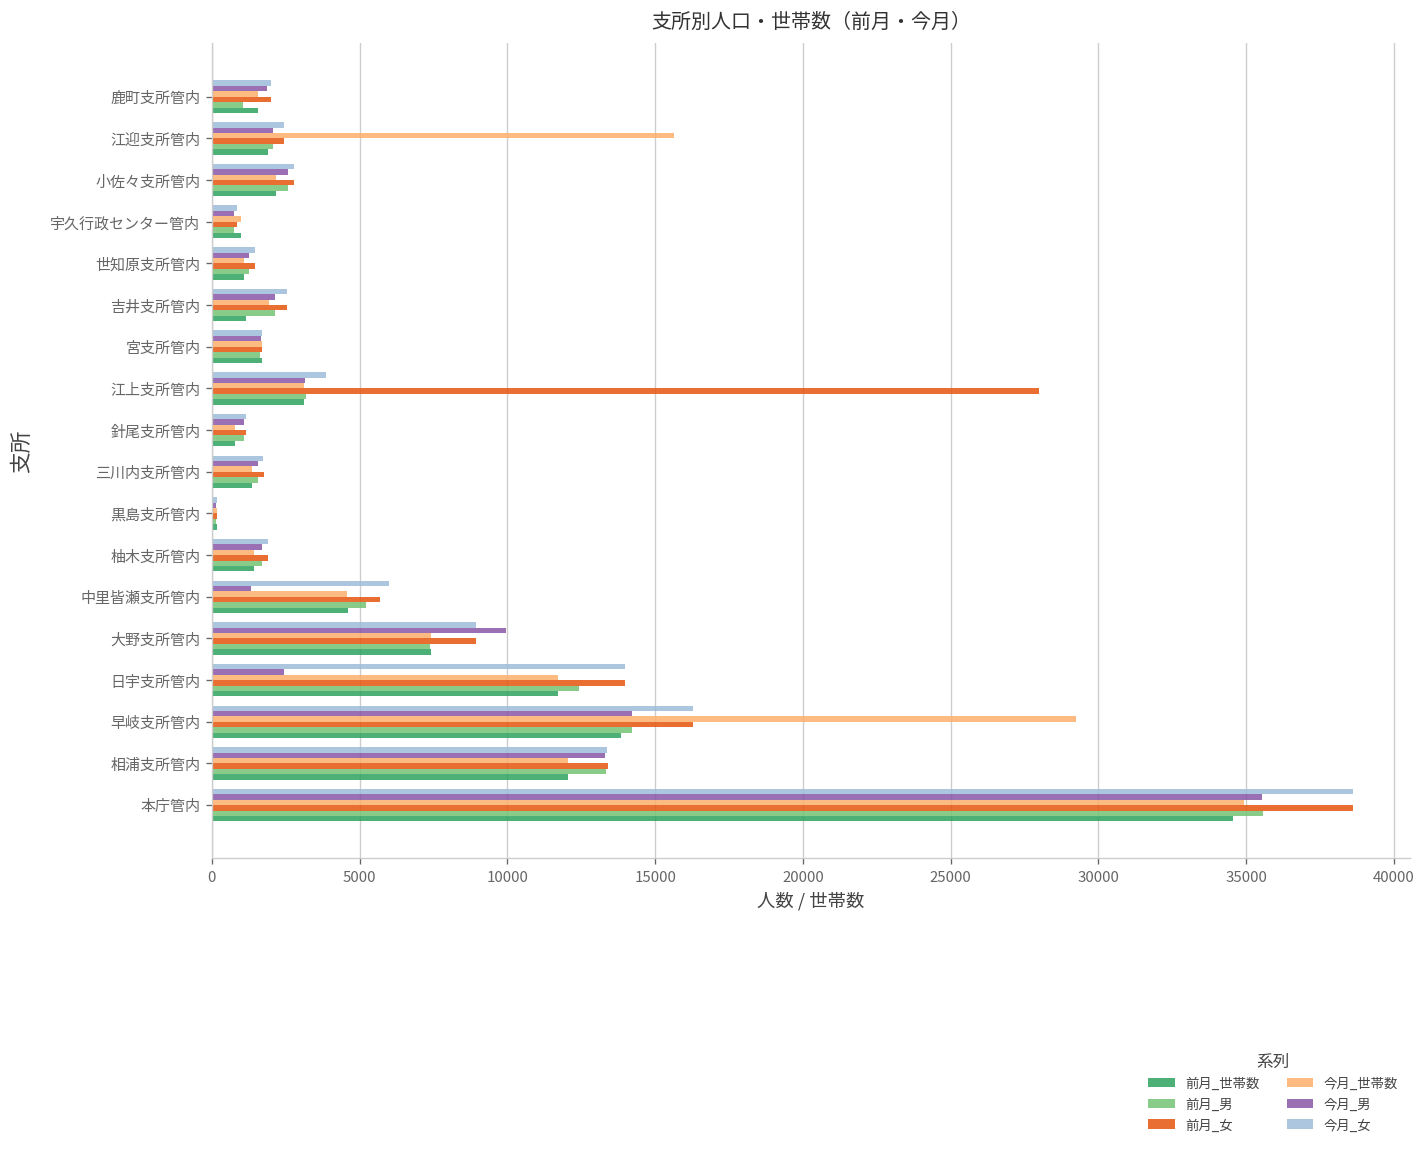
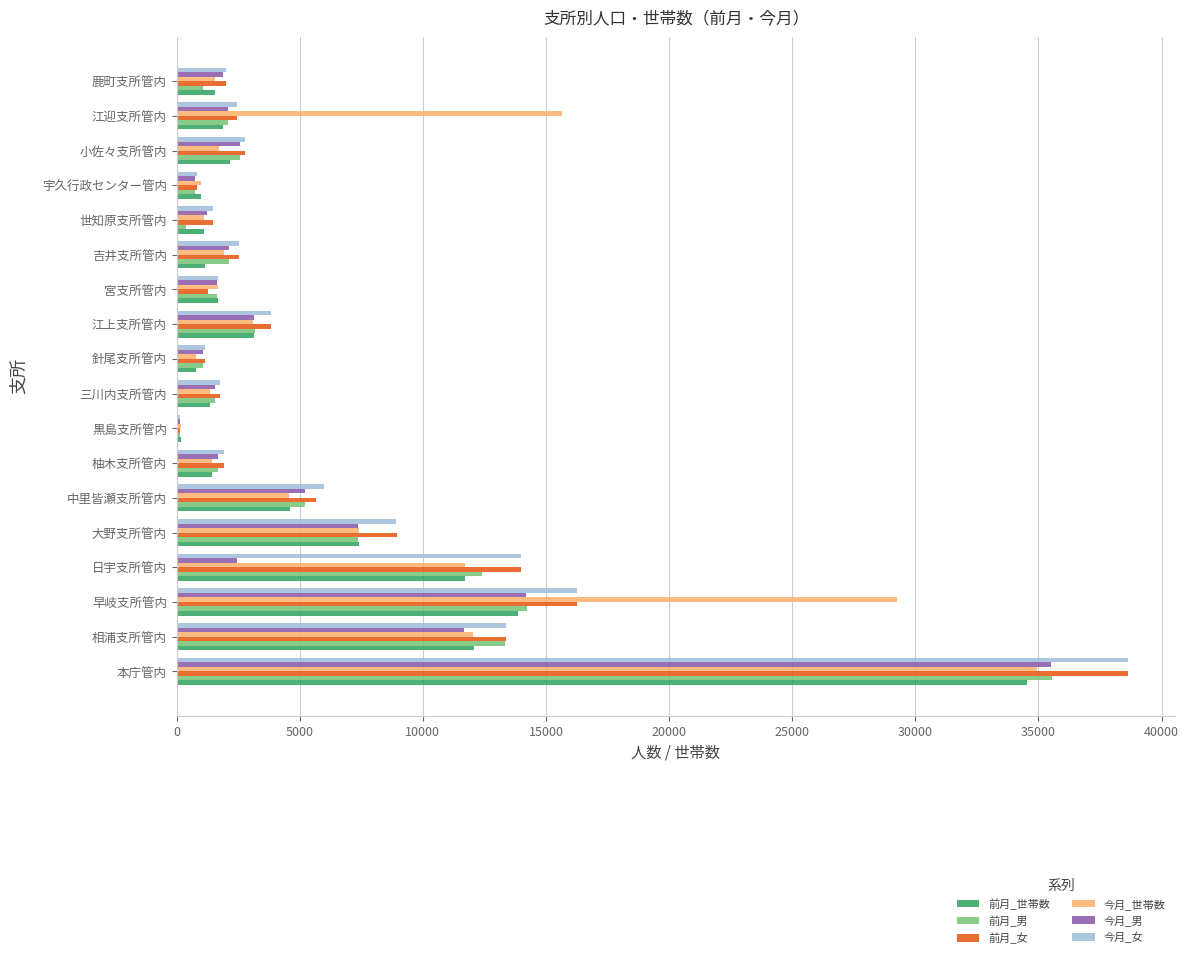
  {
    "前月_世帯数": {
      "鹿町支所管内": 1600,
      "江迎支所管内": 1900,
      "小佐々支所管内": 2200,
      "宇久行政センター管内": 1000,
      "世知原支所管内": 1100,
      "吉井支所管内": 1200,
      "宮支所管内": 1700,
      "江上支所管内": 3100,
      "針尾支所管内": 800,
      "三川内支所管内": 1400,
      "黒島支所管内": 200,
      "柚木支所管内": 1400,
      "中里皆瀬支所管内": 4600,
      "大野支所管内": 7400,
      "日宇支所管内": 11700,
      "早岐支所管内": 13900,
      "相浦支所管内": 12100,
      "本庁管内": 34500
    },
    "前月_男": {
      "鹿町支所管内": 1100,
      "江迎支所管内": 2100,
      "小佐々支所管内": 2600,
      "宇久行政センター管内": 800,
-     "世知原支所管内": 1200,
+     "世知原支所管内": 400,
      "吉井支所管内": 2100,
      "宮支所管内": 1600,
      "江上支所管内": 3200,
      "針尾支所管内": 1100,
      "三川内支所管内": 1600,
      "黒島支所管内": 100,
      "柚木支所管内": 1700,
      "中里皆瀬支所管内": 5200,
      "大野支所管内": 7400,
      "日宇支所管内": 12400,
      "早岐支所管内": 14200,
      "相浦支所管内": 13300,
      "本庁管内": 35600
    },
    "前月_女": {
      "鹿町支所管内": 2000,
      "江迎支所管内": 2400,
      "小佐々支所管内": 2800,
      "宇久行政センター管内": 800,
      "世知原支所管内": 1500,
      "吉井支所管内": 2500,
-     "宮支所管内": 1700,
-     "江上支所管内": 28000,
+     "宮支所管内": 1300,
+     "江上支所管内": 3900,
      "針尾支所管内": 1100,
      "三川内支所管内": 1800,
      "黒島支所管内": 200,
      "柚木支所管内": 1900,
      "中里皆瀬支所管内": 5700,
      "大野支所管内": 8900,
      "日宇支所管内": 14000,
      "早岐支所管内": 16300,
      "相浦支所管内": 13400,
      "本庁管内": 38600
    },
    "今月_世帯数": {
      "鹿町支所管内": 1600,
      "江迎支所管内": 15600,
-     "小佐々支所管内": 2200,
+     "小佐々支所管内": 1700,
      "宇久行政センター管内": 1000,
      "世知原支所管内": 1100,
      "吉井支所管内": 1900,
      "宮支所管内": 1700,
      "江上支所管内": 3100,
      "針尾支所管内": 800,
      "三川内支所管内": 1400,
      "黒島支所管内": 200,
      "柚木支所管内": 1400,
      "中里皆瀬支所管内": 4600,
      "大野支所管内": 7400,
      "日宇支所管内": 11700,
      "早岐支所管内": 29300,
      "相浦支所管内": 12000,
      "本庁管内": 34900
    },
    "今月_男": {
      "鹿町支所管内": 1900,
      "江迎支所管内": 2100,
      "小佐々支所管内": 2600,
      "宇久行政センター管内": 800,
      "世知原支所管内": 1200,
      "吉井支所管内": 2100,
      "宮支所管内": 1600,
      "江上支所管内": 3200,
      "針尾支所管内": 1100,
      "三川内支所管内": 1600,
      "黒島支所管内": 100,
      "柚木支所管内": 1700,
-     "中里皆瀬支所管内": 1300,
-     "大野支所管内": 9900,
+     "中里皆瀬支所管内": 5200,
+     "大野支所管内": 7400,
      "日宇支所管内": 2400,
      "早岐支所管内": 14200,
-     "相浦支所管内": 13300,
+     "相浦支所管内": 11700,
      "本庁管内": 35500
    },
    "今月_女": {
      "鹿町支所管内": 2000,
      "江迎支所管内": 2400,
      "小佐々支所管内": 2800,
      "宇久行政センター管内": 800,
      "世知原支所管内": 1500,
      "吉井支所管内": 2500,
      "宮支所管内": 1700,
      "江上支所管内": 3900,
      "針尾支所管内": 1200,
      "三川内支所管内": 1700,
      "黒島支所管内": 200,
      "柚木支所管内": 1900,
      "中里皆瀬支所管内": 6000,
      "大野支所管内": 8900,
      "日宇支所管内": 14000,
      "早岐支所管内": 16300,
      "相浦支所管内": 13400,
      "本庁管内": 38600
    }
  }
